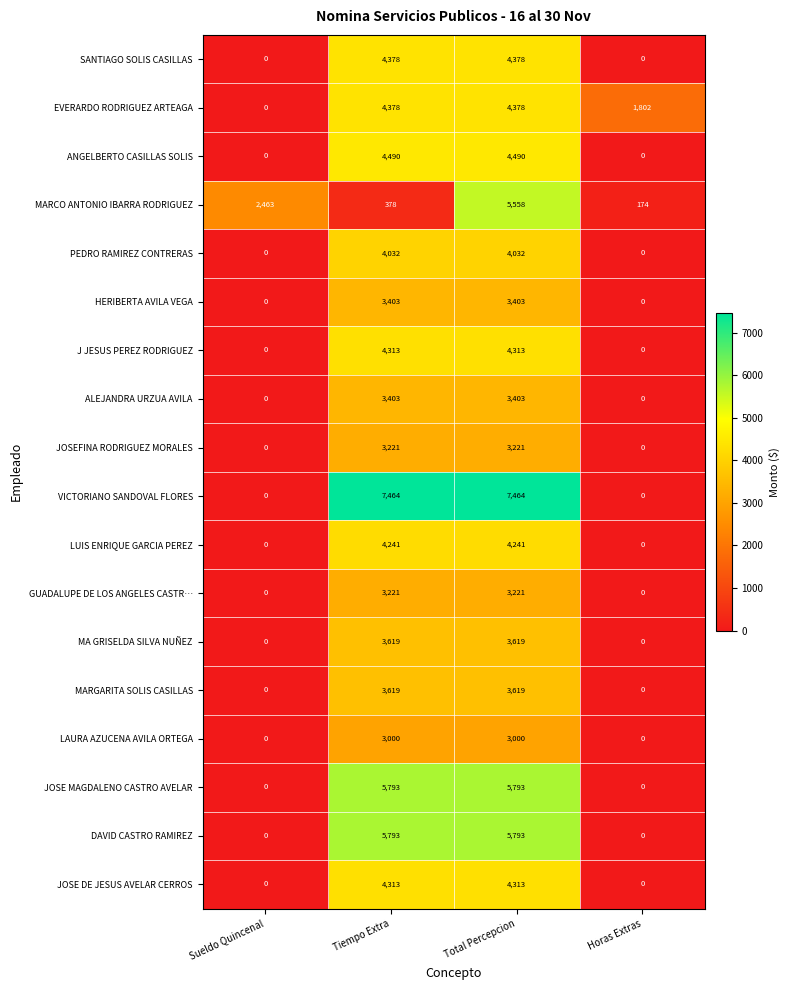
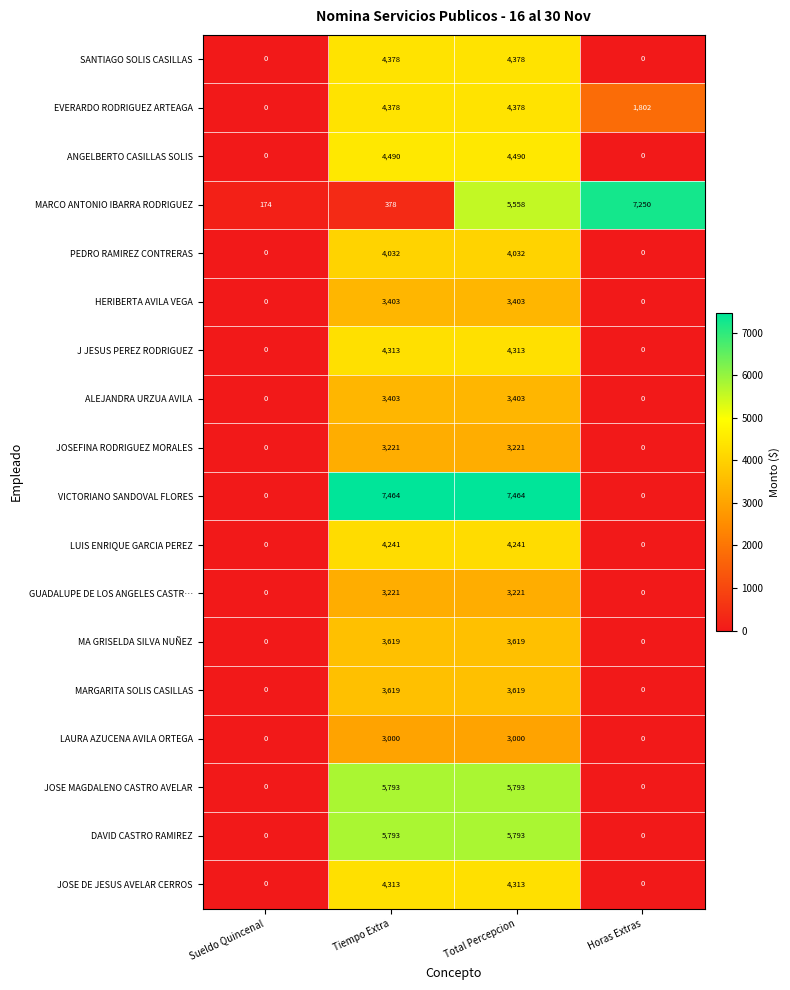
  {
    "SANTIAGO SOLIS CASILLAS": {
      "Sueldo Quincenal": "0",
      "Tiempo Extra": "4,378",
      "Total Percepcion": "4,378",
      "Horas Extras": "0"
    },
    "EVERARDO RODRIGUEZ ARTEAGA": {
      "Sueldo Quincenal": "0",
      "Tiempo Extra": "4,378",
      "Total Percepcion": "4,378",
      "Horas Extras": "1,802"
    },
    "ANGELBERTO CASILLAS SOLIS": {
      "Sueldo Quincenal": "0",
      "Tiempo Extra": "4,490",
      "Total Percepcion": "4,490",
      "Horas Extras": "0"
    },
    "MARCO ANTONIO IBARRA RODRIGUEZ": {
-     "Sueldo Quincenal": "2,463",
+     "Sueldo Quincenal": "174",
      "Tiempo Extra": "378",
      "Total Percepcion": "5,558",
-     "Horas Extras": "174"
+     "Horas Extras": "7,250"
    },
    "PEDRO RAMIREZ CONTRERAS": {
      "Sueldo Quincenal": "0",
      "Tiempo Extra": "4,032",
      "Total Percepcion": "4,032",
      "Horas Extras": "0"
    },
    "HERIBERTA AVILA VEGA": {
      "Sueldo Quincenal": "0",
      "Tiempo Extra": "3,403",
      "Total Percepcion": "3,403",
      "Horas Extras": "0"
    },
    "J JESUS PEREZ RODRIGUEZ": {
      "Sueldo Quincenal": "0",
      "Tiempo Extra": "4,313",
      "Total Percepcion": "4,313",
      "Horas Extras": "0"
    },
    "ALEJANDRA URZUA AVILA": {
      "Sueldo Quincenal": "0",
      "Tiempo Extra": "3,403",
      "Total Percepcion": "3,403",
      "Horas Extras": "0"
    },
    "JOSEFINA RODRIGUEZ MORALES": {
      "Sueldo Quincenal": "0",
      "Tiempo Extra": "3,221",
      "Total Percepcion": "3,221",
      "Horas Extras": "0"
    },
    "VICTORIANO SANDOVAL FLORES": {
      "Sueldo Quincenal": "0",
      "Tiempo Extra": "7,464",
      "Total Percepcion": "7,464",
      "Horas Extras": "0"
    },
    "LUIS ENRIQUE GARCIA PEREZ": {
      "Sueldo Quincenal": "0",
      "Tiempo Extra": "4,241",
      "Total Percepcion": "4,241",
      "Horas Extras": "0"
    },
    "GUADALUPE DE LOS ANGELES CASTR…": {
      "Sueldo Quincenal": "0",
      "Tiempo Extra": "3,221",
      "Total Percepcion": "3,221",
      "Horas Extras": "0"
    },
    "MA GRISELDA SILVA NUÑEZ": {
      "Sueldo Quincenal": "0",
      "Tiempo Extra": "3,619",
      "Total Percepcion": "3,619",
      "Horas Extras": "0"
    },
    "MARGARITA SOLIS CASILLAS": {
      "Sueldo Quincenal": "0",
      "Tiempo Extra": "3,619",
      "Total Percepcion": "3,619",
      "Horas Extras": "0"
    },
    "LAURA AZUCENA AVILA ORTEGA": {
      "Sueldo Quincenal": "0",
      "Tiempo Extra": "3,000",
      "Total Percepcion": "3,000",
      "Horas Extras": "0"
    },
    "JOSE MAGDALENO CASTRO AVELAR": {
      "Sueldo Quincenal": "0",
      "Tiempo Extra": "5,793",
      "Total Percepcion": "5,793",
      "Horas Extras": "0"
    },
    "DAVID CASTRO RAMIREZ": {
      "Sueldo Quincenal": "0",
      "Tiempo Extra": "5,793",
      "Total Percepcion": "5,793",
      "Horas Extras": "0"
    },
    "JOSE DE JESUS AVELAR CERROS": {
      "Sueldo Quincenal": "0",
      "Tiempo Extra": "4,313",
      "Total Percepcion": "4,313",
      "Horas Extras": "0"
    }
  }
